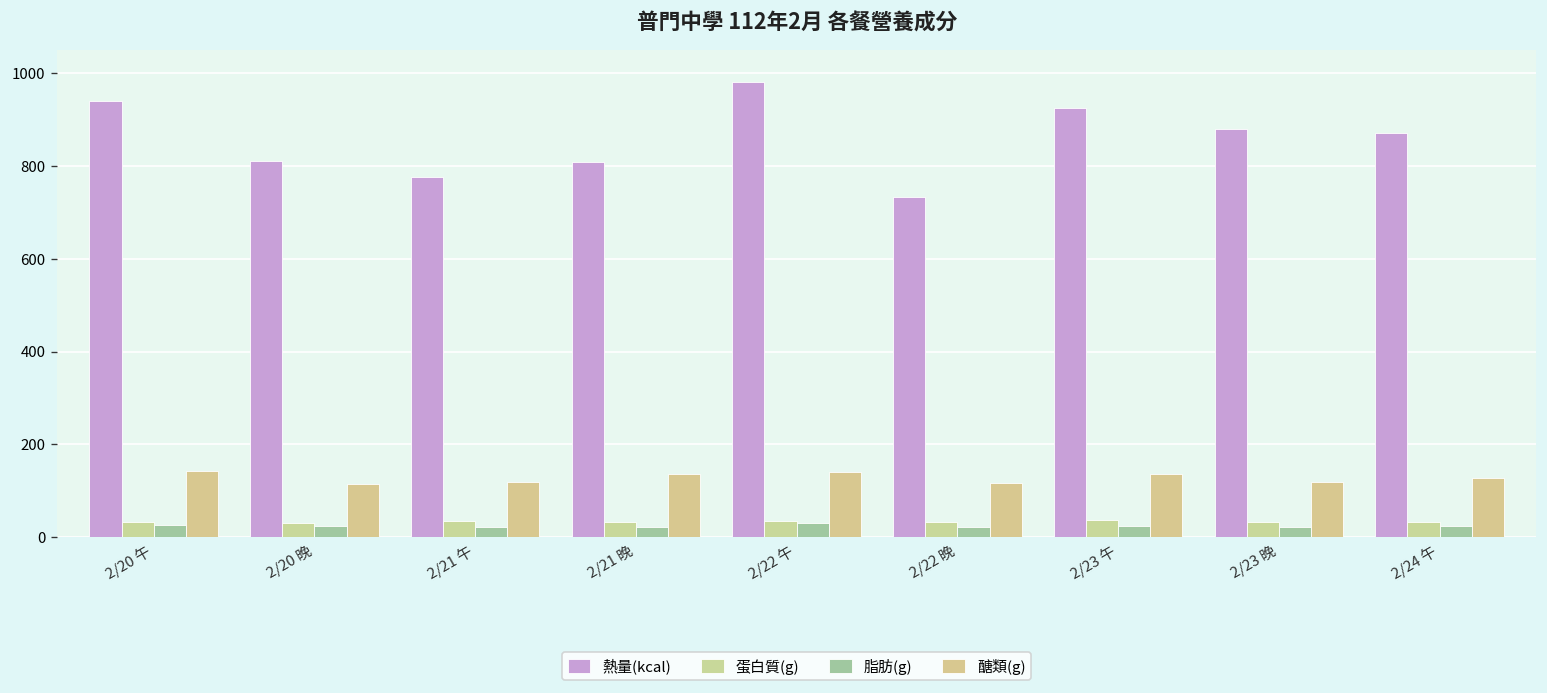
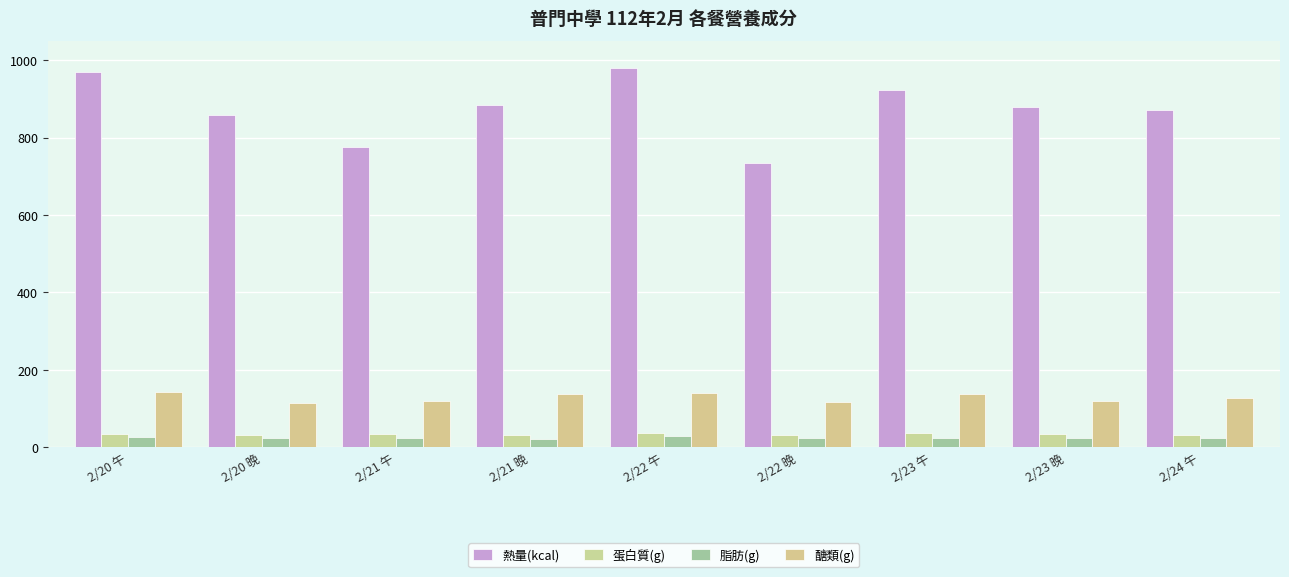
  {
    "熱量(kcal)": {
-     "2/20 午": 940,
-     "2/20 晚": 810,
+     "2/20 午": 970,
+     "2/20 晚": 860,
      "2/21 午": 780,
-     "2/21 晚": 810,
+     "2/21 晚": 880,
      "2/22 午": 980,
      "2/22 晚": 730,
      "2/23 午": 920,
      "2/23 晚": 880,
      "2/24 午": 870
    }
  }
